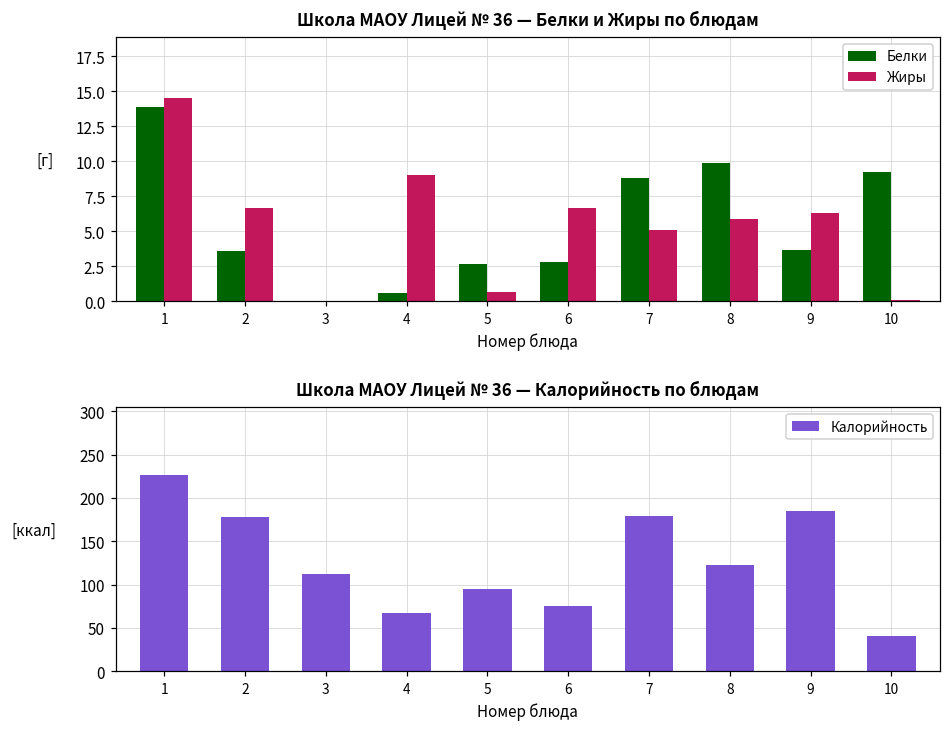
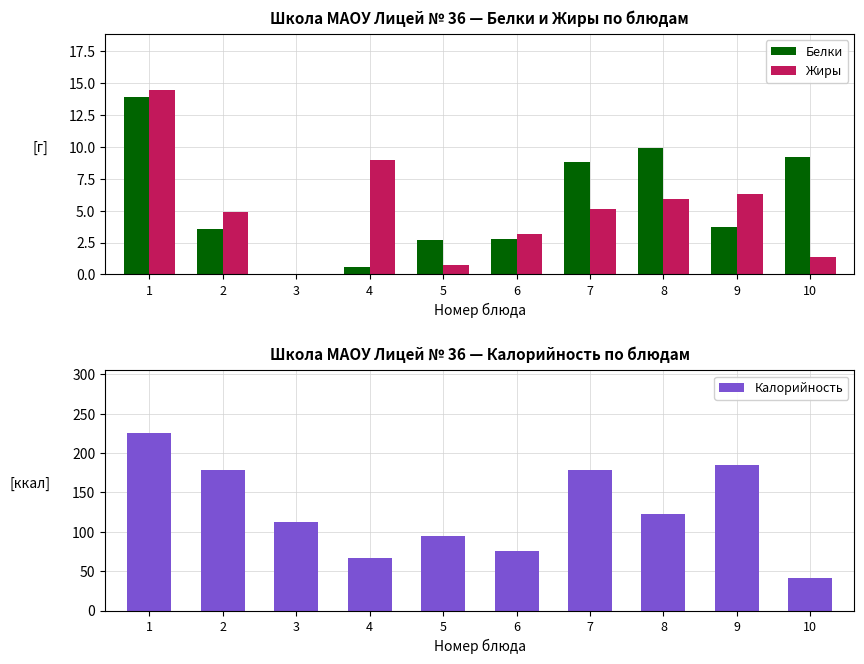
  {
    "Школа МАОУ Лицей № 36 — Белки и Жиры по блюдам": {
      "Белки": {
        "1": 13.9,
        "2": 3.6,
        "3": 0.0,
        "4": 0.6,
        "5": 2.7,
        "6": 2.8,
        "7": 8.8,
        "8": 9.9,
        "9": 3.7,
        "10": 9.2
      },
      "Жиры": {
        "1": 14.5,
-       "2": 6.7,
+       "2": 4.9,
        "3": 0.0,
        "4": 9.0,
        "5": 0.7,
-       "6": 6.7,
+       "6": 3.2,
        "7": 5.1,
        "8": 5.9,
        "9": 6.3,
-       "10": 0.1
+       "10": 1.4
      }
    },
    "Школа МАОУ Лицей № 36 — Калорийность по блюдам": {
      "1": 230,
      "2": 180,
      "3": 110,
      "4": 70,
      "5": 100,
      "6": 80,
      "7": 180,
      "8": 120,
      "9": 190,
      "10": 40
    }
  }
